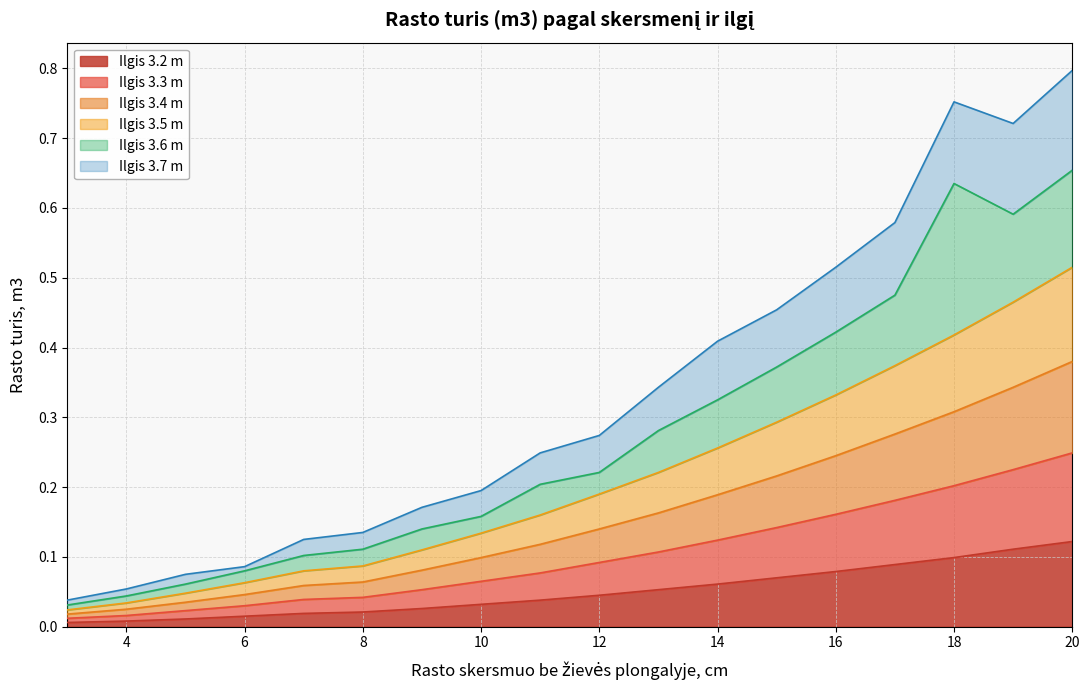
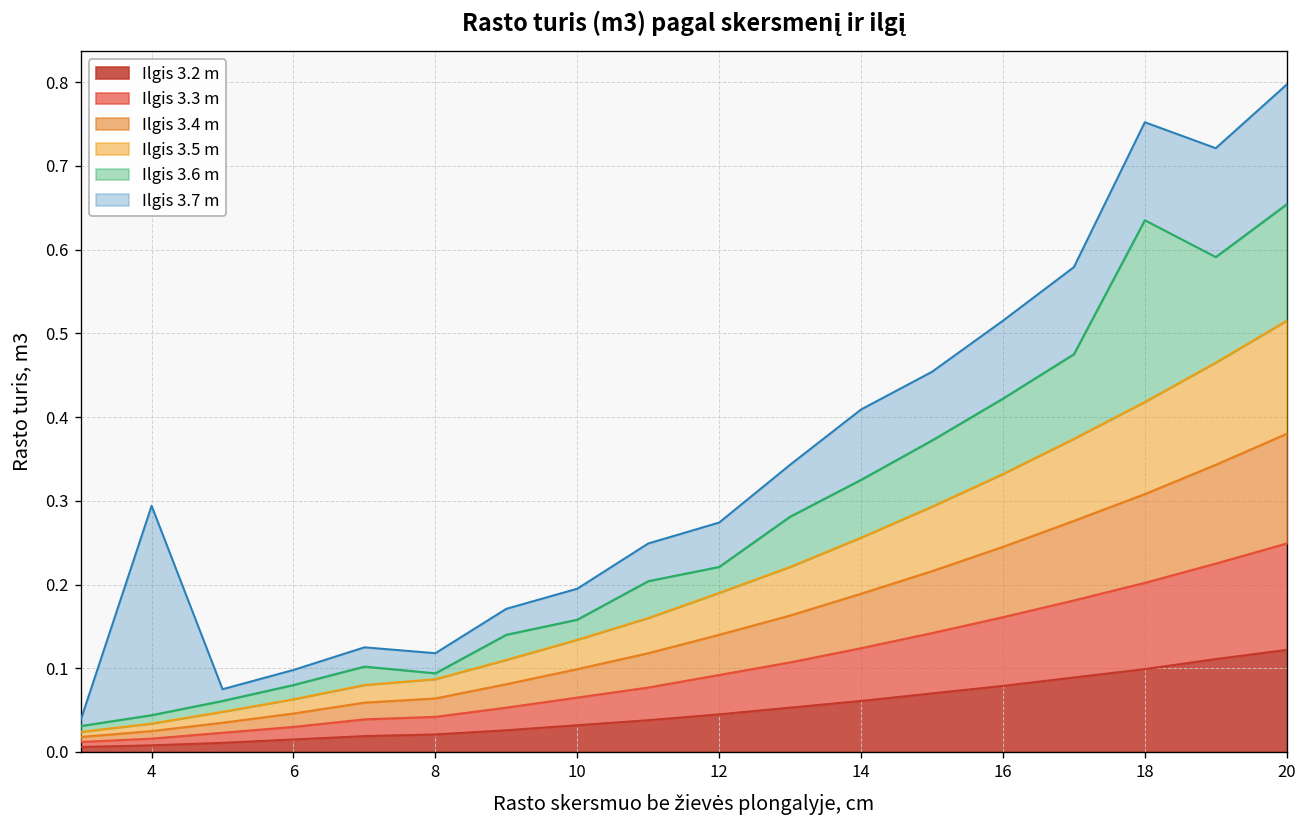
  {
    "Ilgis 3.6 m": {
      "4": 0.01,
      "6": 0.02,
-     "8": 0.02,
+     "8": 0.01,
      "10": 0.02,
      "12": 0.03,
      "14": 0.07,
      "16": 0.09,
      "18": 0.22,
      "20": 0.14
    },
    "Ilgis 3.7 m": {
-     "4": 0.01,
-     "6": 0.01,
+     "4": 0.25,
+     "6": 0.02,
      "8": 0.02,
      "10": 0.04,
      "12": 0.05,
      "14": 0.08,
      "16": 0.09,
      "18": 0.12,
      "20": 0.14
    }
  }
